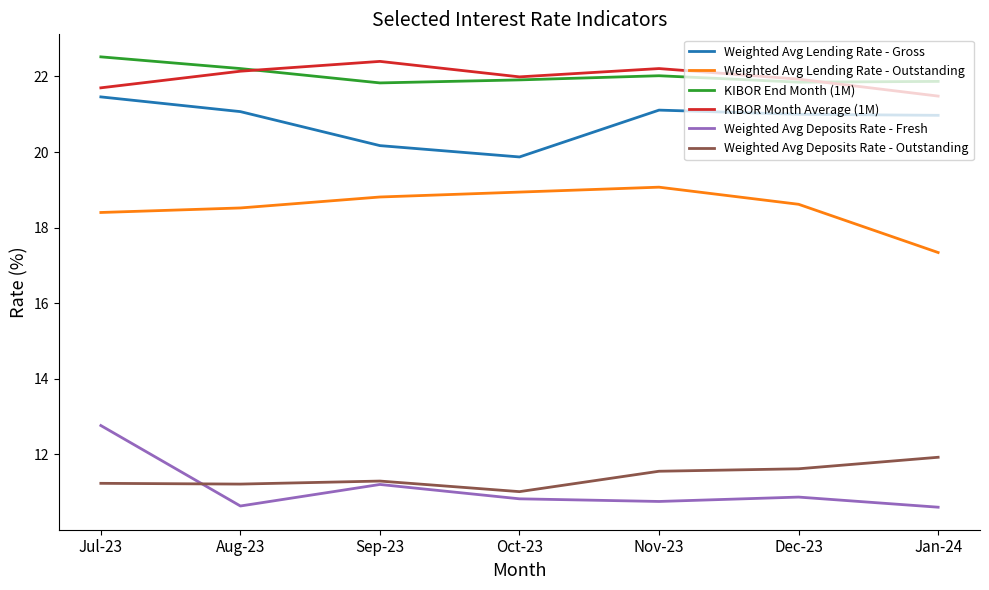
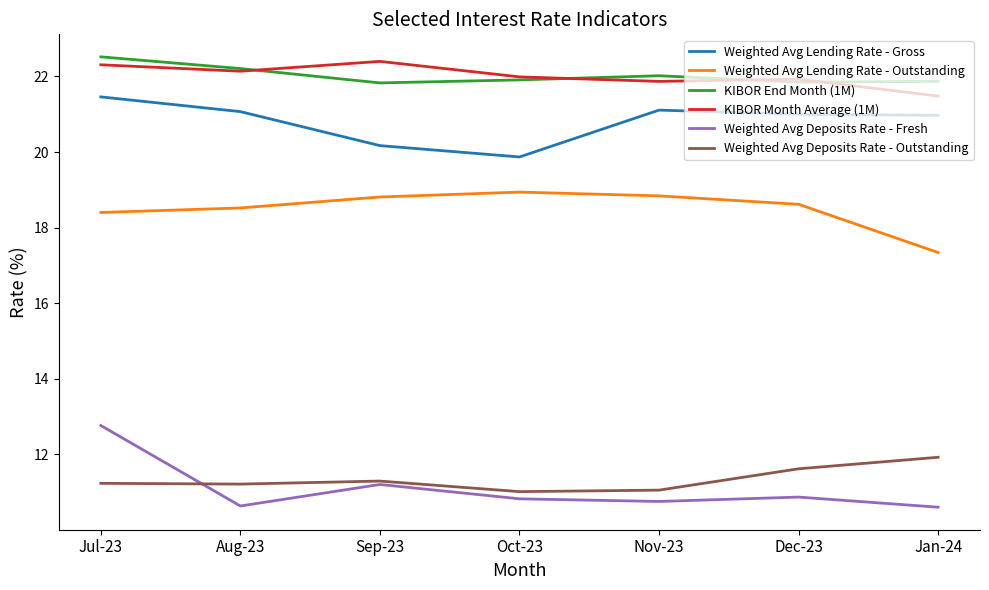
  {
    "Weighted Avg Lending Rate - Gross": {
      "Jul-23": 21.5,
      "Aug-23": 21.1,
      "Sep-23": 20.2,
      "Oct-23": 19.9,
      "Nov-23": 21.1
    },
    "Weighted Avg Lending Rate - Outstanding": {
      "Jul-23": 18.4,
      "Aug-23": 18.5,
      "Sep-23": 18.8,
      "Oct-23": 18.9,
-     "Nov-23": 19.1,
+     "Nov-23": 18.8,
      "Dec-23": 18.6,
      "Jan-24": 17.3
    },
    "KIBOR End Month (1M)": {
      "Jul-23": 22.5,
      "Aug-23": 22.2,
      "Sep-23": 21.8,
      "Oct-23": 21.9,
      "Nov-23": 22.0
    },
    "KIBOR Month Average (1M)": {
-     "Jul-23": 21.7,
+     "Jul-23": 22.3,
      "Aug-23": 22.1,
      "Sep-23": 22.4,
      "Oct-23": 22.0,
-     "Nov-23": 22.2
+     "Nov-23": 21.9
    },
    "Weighted Avg Deposits Rate - Fresh": {
      "Jul-23": 12.8,
      "Aug-23": 10.6,
      "Sep-23": 11.2,
      "Oct-23": 10.8,
      "Nov-23": 10.8,
      "Dec-23": 10.9,
      "Jan-24": 10.6
    },
    "Weighted Avg Deposits Rate - Outstanding": {
      "Jul-23": 11.2,
      "Aug-23": 11.2,
      "Sep-23": 11.3,
      "Oct-23": 11.0,
-     "Nov-23": 11.6,
+     "Nov-23": 11.1,
      "Dec-23": 11.6,
      "Jan-24": 11.9
    }
  }
